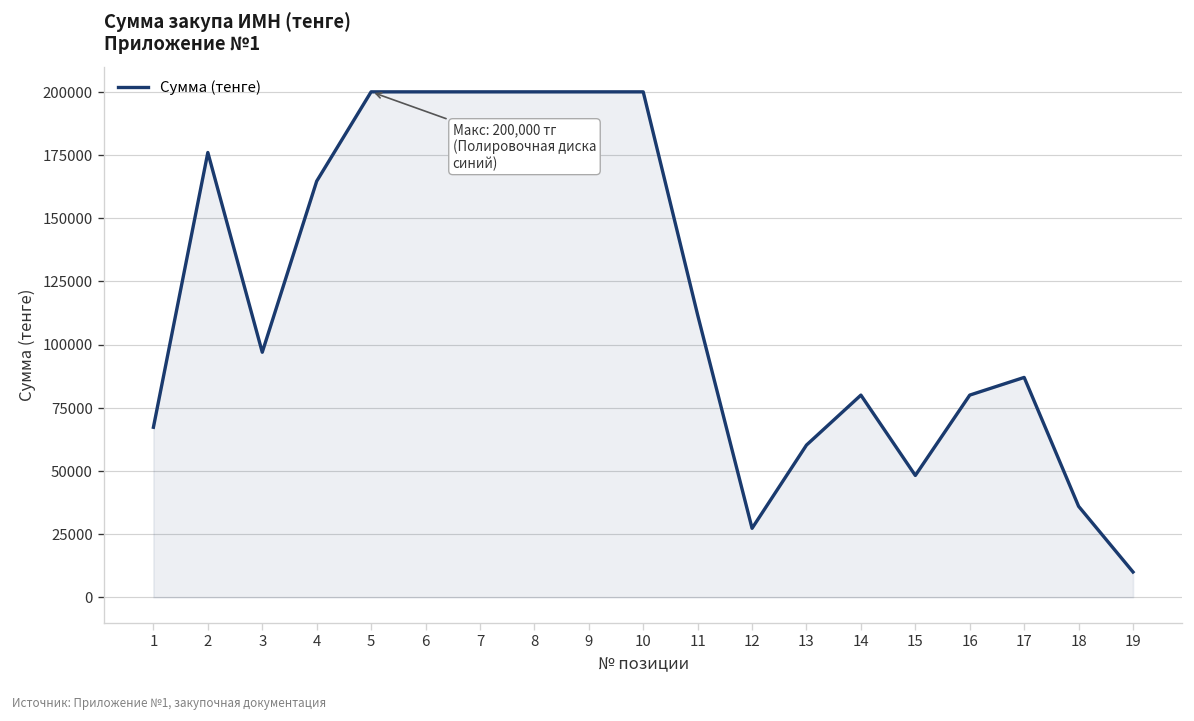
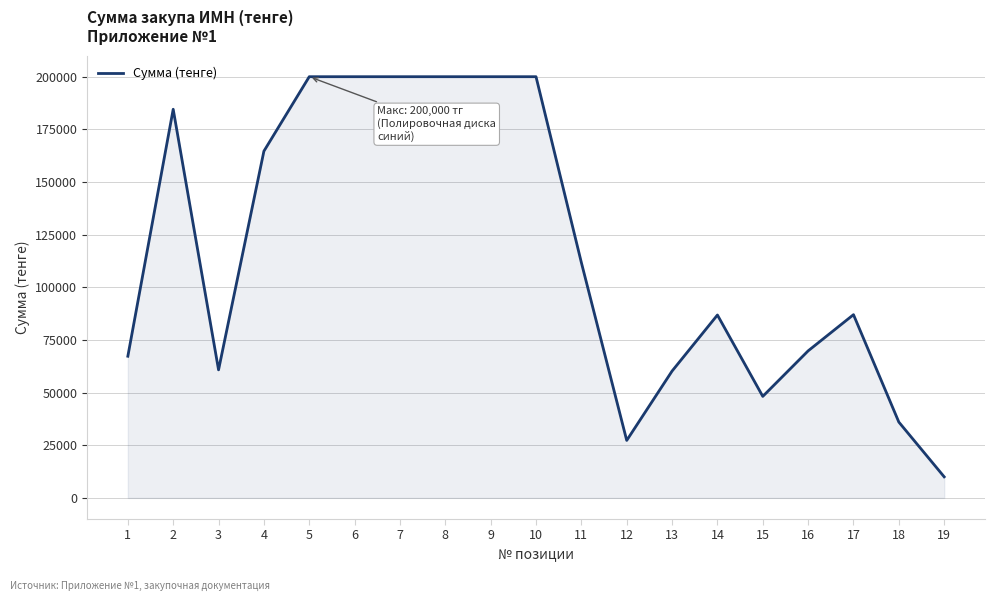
  {
    "1": 67000,
-   "2": 176000,
-   "3": 97000,
+   "2": 185000,
+   "3": 61000,
    "4": 165000,
    "5": 200000,
    "10": 200000,
    "11": 112000,
    "12": 27000,
    "13": 60000,
-   "14": 80000,
+   "14": 87000,
    "15": 48000,
-   "16": 80000,
+   "16": 70000,
    "17": 87000,
    "18": 36000,
    "19": 10000
  }
